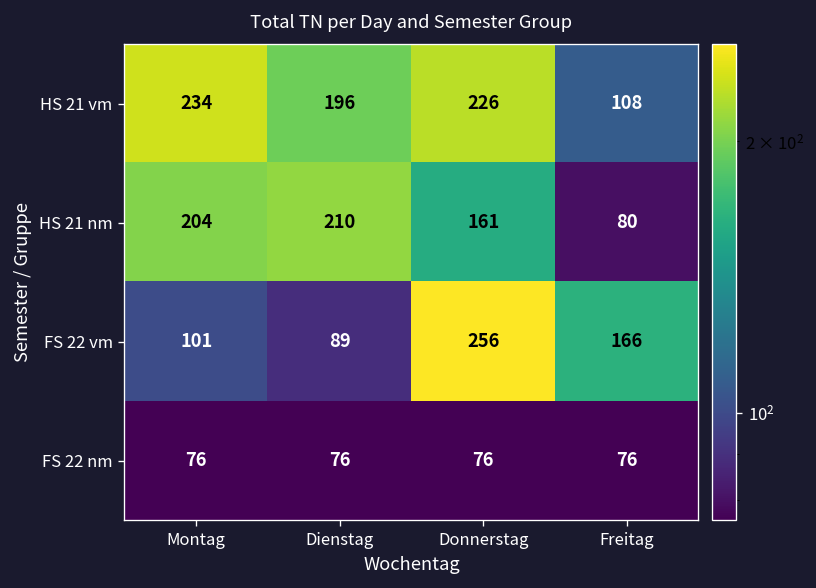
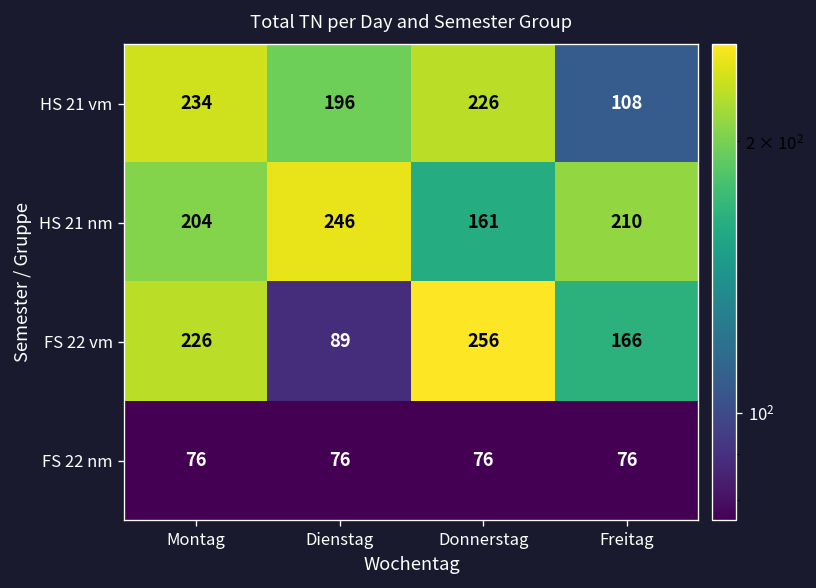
  {
    "HS 21 vm": {
      "Montag": 234,
      "Dienstag": 196,
      "Donnerstag": 226,
      "Freitag": 108
    },
    "HS 21 nm": {
      "Montag": 204,
-     "Dienstag": 210,
+     "Dienstag": 246,
      "Donnerstag": 161,
-     "Freitag": 80
+     "Freitag": 210
    },
    "FS 22 vm": {
-     "Montag": 101,
+     "Montag": 226,
      "Dienstag": 89,
      "Donnerstag": 256,
      "Freitag": 166
    },
    "FS 22 nm": {
      "Montag": 76,
      "Dienstag": 76,
      "Donnerstag": 76,
      "Freitag": 76
    }
  }
